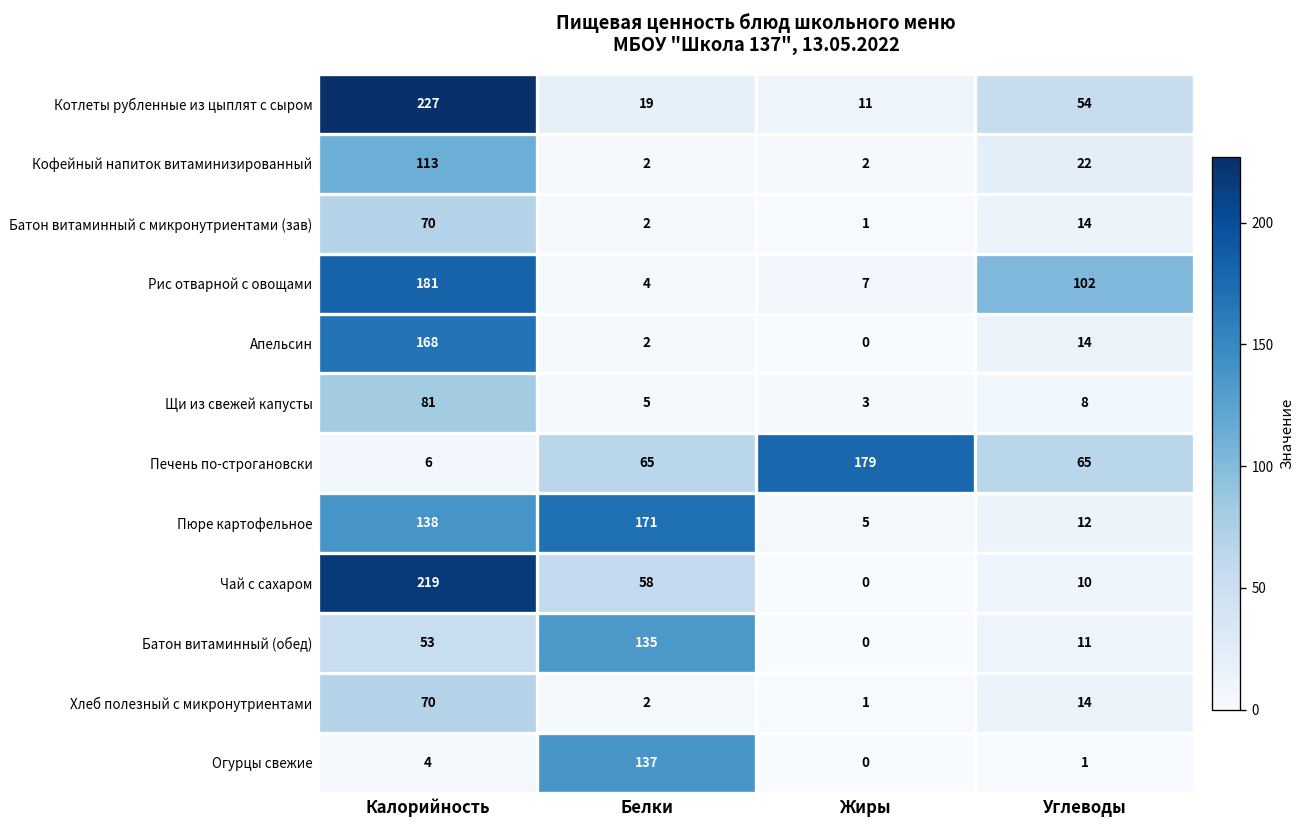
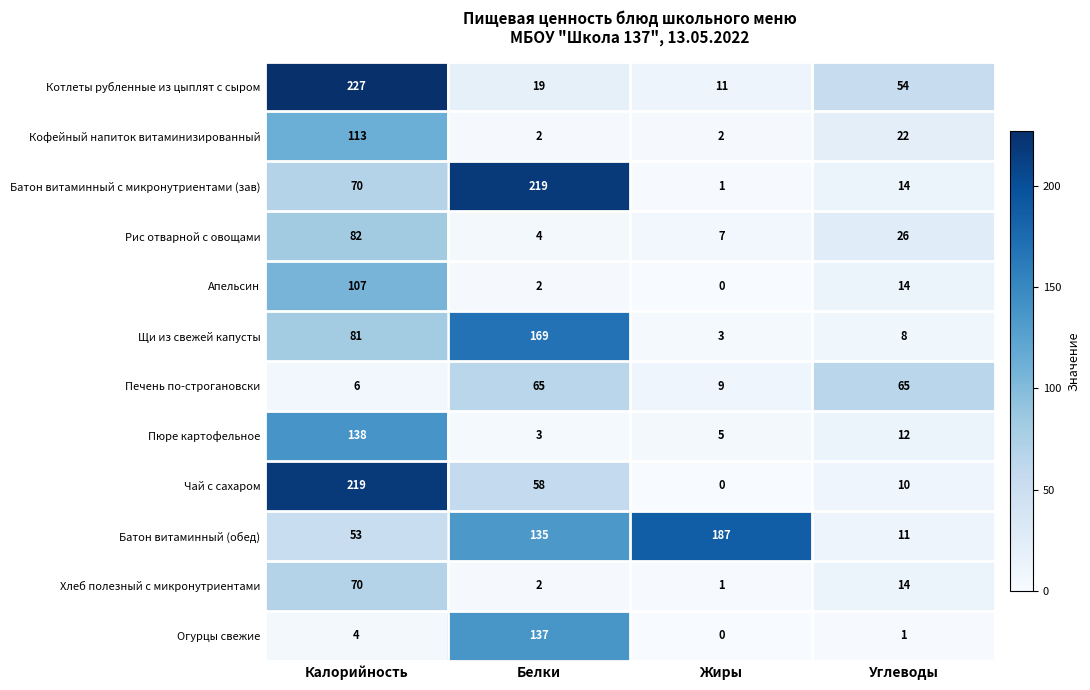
  {
    "Котлеты рубленные из цыплят с сыром": {
      "Калорийность": 227,
      "Белки": 19,
      "Жиры": 11,
      "Углеводы": 54
    },
    "Кофейный напиток витаминизированный": {
      "Калорийность": 113,
      "Белки": 2,
      "Жиры": 2,
      "Углеводы": 22
    },
    "Батон витаминный с микронутриентами (зав)": {
      "Калорийность": 70,
-     "Белки": 2,
+     "Белки": 219,
      "Жиры": 1,
      "Углеводы": 14
    },
    "Рис отварной с овощами": {
-     "Калорийность": 181,
+     "Калорийность": 82,
      "Белки": 4,
      "Жиры": 7,
-     "Углеводы": 102
+     "Углеводы": 26
    },
    "Апельсин": {
-     "Калорийность": 168,
+     "Калорийность": 107,
      "Белки": 2,
      "Жиры": 0,
      "Углеводы": 14
    },
    "Щи из свежей капусты": {
      "Калорийность": 81,
-     "Белки": 5,
+     "Белки": 169,
      "Жиры": 3,
      "Углеводы": 8
    },
    "Печень по-строгановски": {
      "Калорийность": 6,
      "Белки": 65,
-     "Жиры": 179,
+     "Жиры": 9,
      "Углеводы": 65
    },
    "Пюре картофельное": {
      "Калорийность": 138,
-     "Белки": 171,
+     "Белки": 3,
      "Жиры": 5,
      "Углеводы": 12
    },
    "Чай с сахаром": {
      "Калорийность": 219,
      "Белки": 58,
      "Жиры": 0,
      "Углеводы": 10
    },
    "Батон витаминный (обед)": {
      "Калорийность": 53,
      "Белки": 135,
-     "Жиры": 0,
+     "Жиры": 187,
      "Углеводы": 11
    },
    "Хлеб полезный с микронутриентами": {
      "Калорийность": 70,
      "Белки": 2,
      "Жиры": 1,
      "Углеводы": 14
    },
    "Огурцы свежие": {
      "Калорийность": 4,
      "Белки": 137,
      "Жиры": 0,
      "Углеводы": 1
    }
  }
